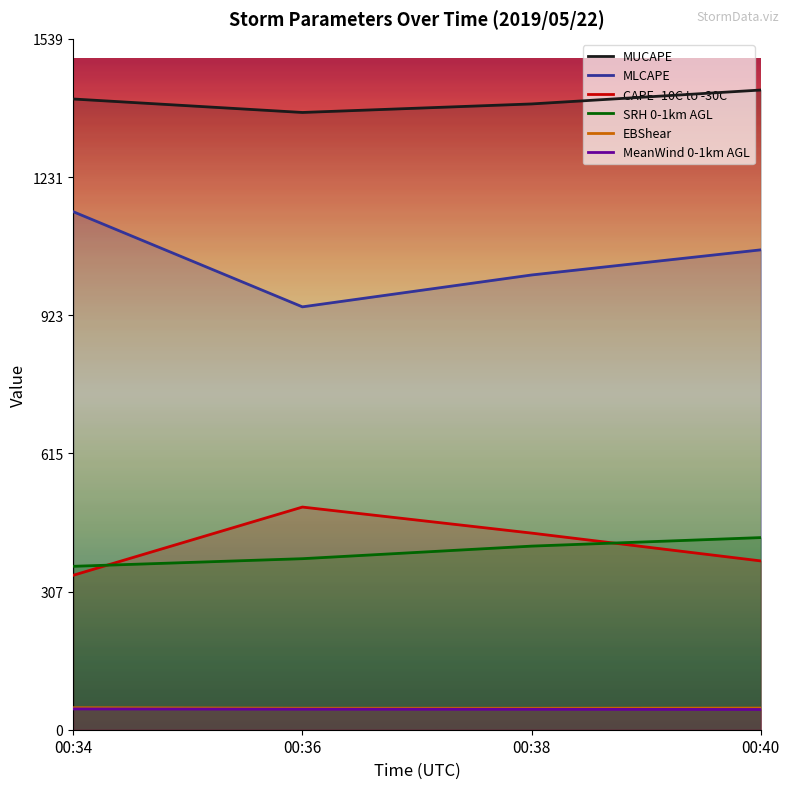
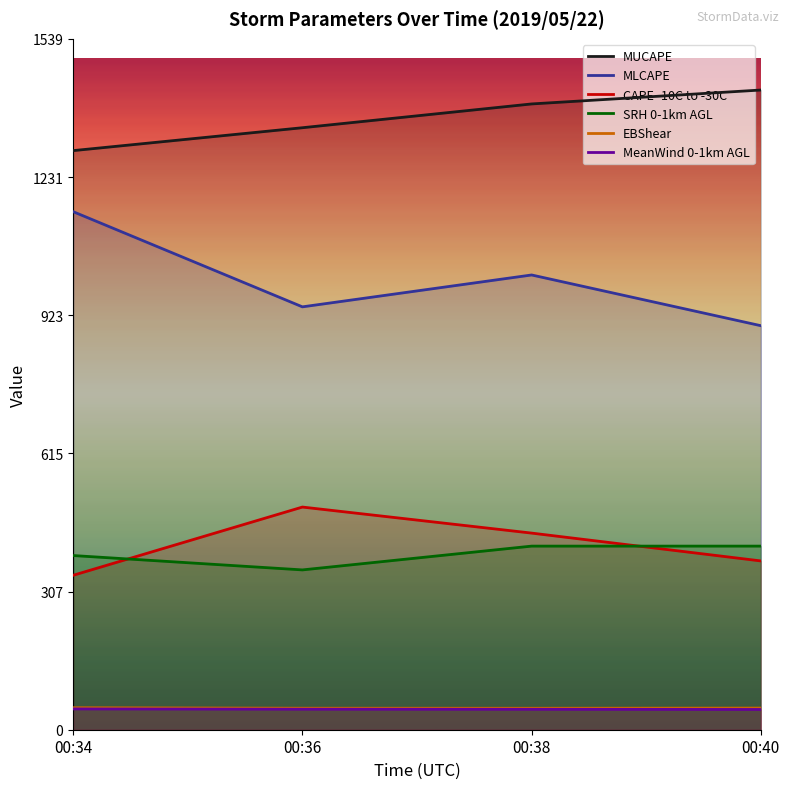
  {
    "MUCAPE": {
-     "00:34": 1410,
-     "00:36": 1380,
+     "00:34": 1290,
+     "00:36": 1340,
      "00:38": 1390,
      "00:40": 1430
    },
    "MLCAPE": {
      "00:34": 1150,
      "00:36": 940,
      "00:38": 1010,
-     "00:40": 1070
+     "00:40": 900
    },
    "CAPE -10C to -30C": {
      "00:34": 340,
      "00:36": 500,
      "00:38": 440,
      "00:40": 380
    },
    "SRH 0-1km AGL": {
-     "00:34": 360,
-     "00:36": 380,
+     "00:34": 390,
+     "00:36": 360,
      "00:38": 410,
-     "00:40": 430
+     "00:40": 410
    }
  }
